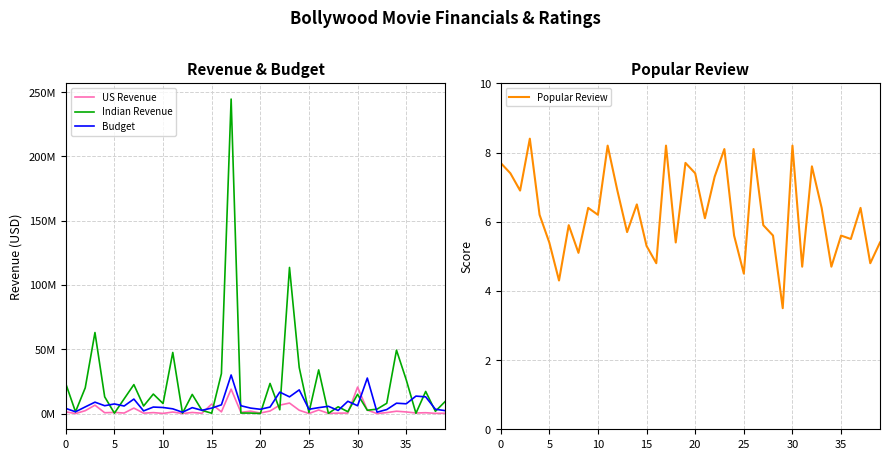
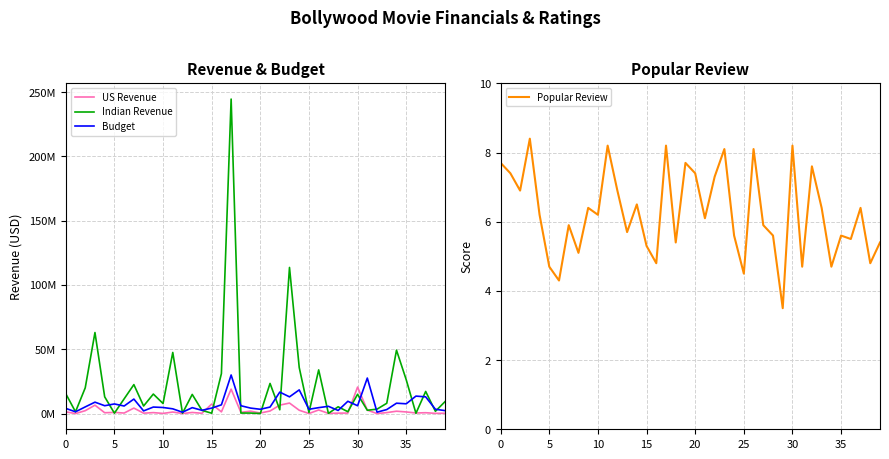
  {
    "Revenue & Budget": {
      "US Revenue": {
        "0": 1000000,
        "10": 0,
        "15": 7000000,
        "30": 21000000,
        "35": 1000000
      },
      "Indian Revenue": {
-       "0": 23000000,
+       "0": 15000000,
        "10": 8000000,
        "15": 0,
        "30": 15000000,
        "35": 26000000
      },
      "Budget": {
        "0": 4000000,
        "5": 7000000,
        "10": 5000000,
        "15": 4000000,
        "20": 3000000,
        "25": 3000000,
        "30": 6000000,
        "35": 8000000
      }
    },
    "Popular Review": {
      "0": 7.7,
-     "5": 5.4,
+     "5": 4.7,
      "10": 6.2,
      "15": 5.3,
      "20": 7.4,
      "25": 4.5,
      "30": 8.2,
      "35": 5.6
    }
  }
